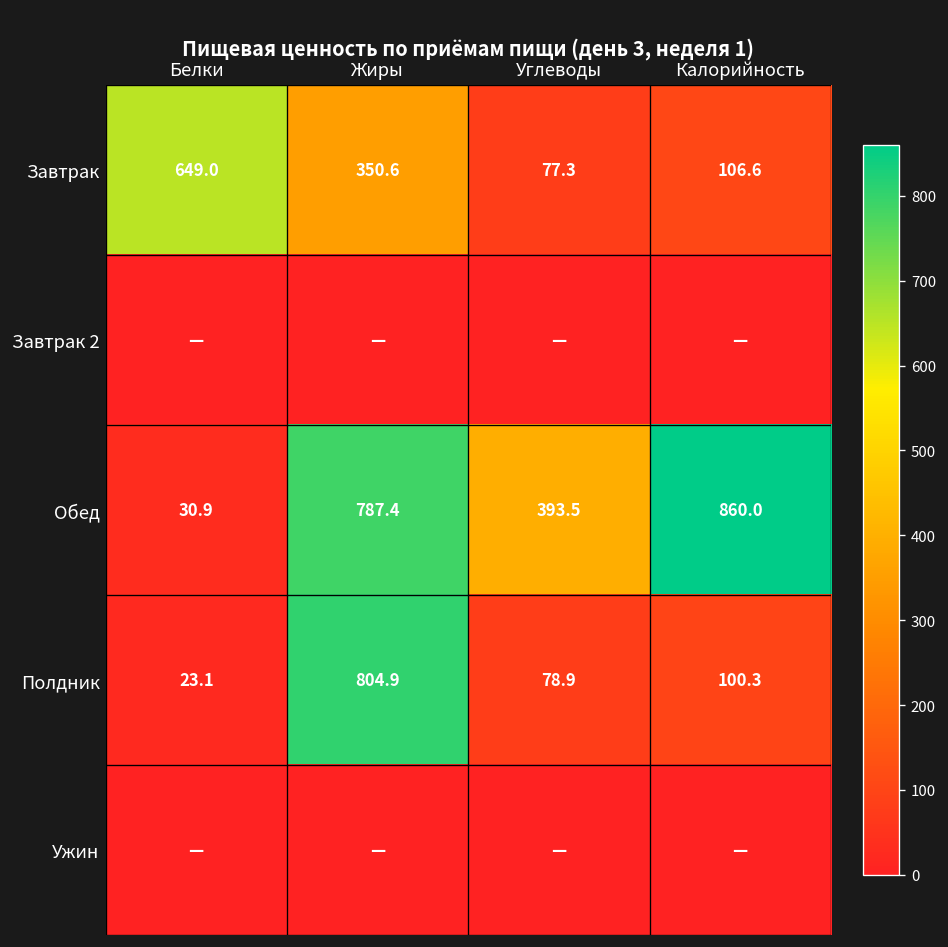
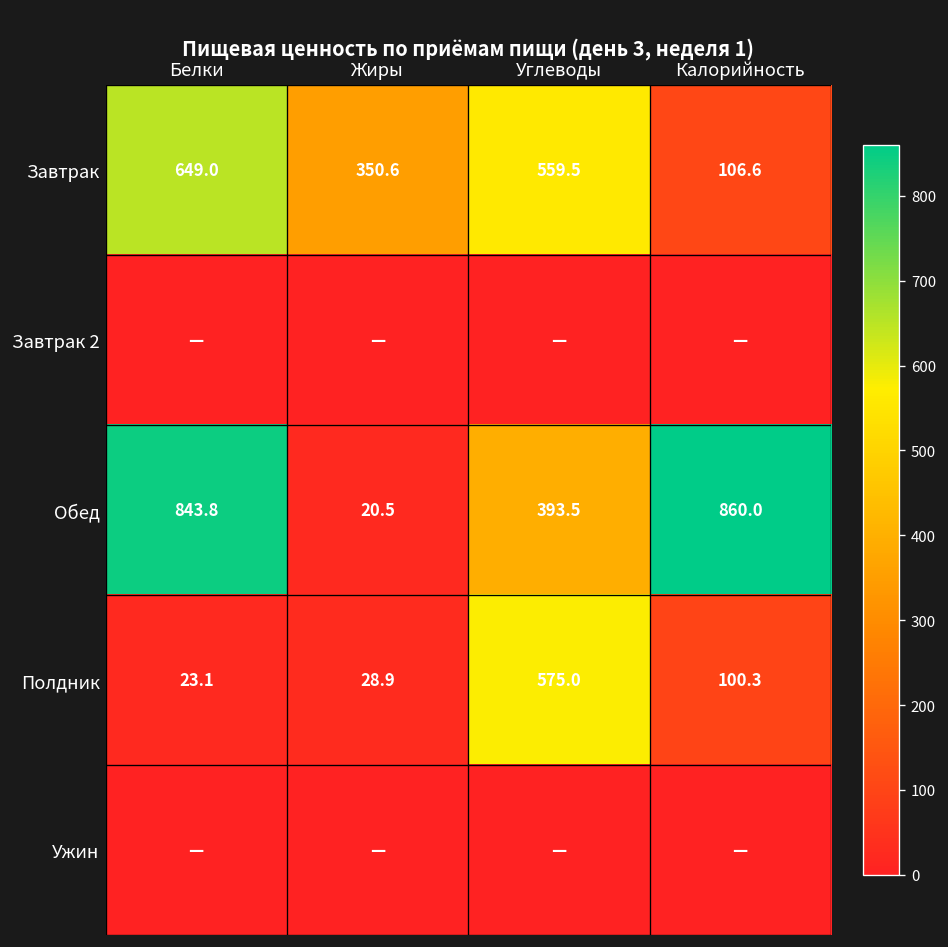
  {
    "Завтрак": {
      "Белки": 649.0,
      "Жиры": 350.6,
-     "Углеводы": 77.3,
+     "Углеводы": 559.5,
      "Калорийность": 106.6
    },
    "Обед": {
-     "Белки": 30.9,
-     "Жиры": 787.4,
+     "Белки": 843.8,
+     "Жиры": 20.5,
      "Углеводы": 393.5,
      "Калорийность": 860.0
    },
    "Полдник": {
      "Белки": 23.1,
-     "Жиры": 804.9,
-     "Углеводы": 78.9,
+     "Жиры": 28.9,
+     "Углеводы": 575.0,
      "Калорийность": 100.3
    }
  }
